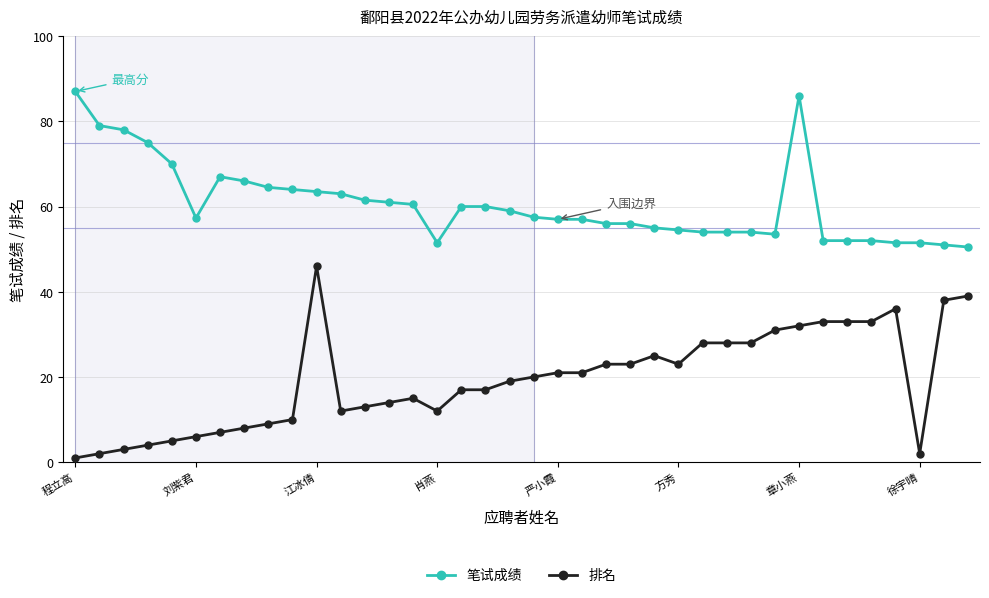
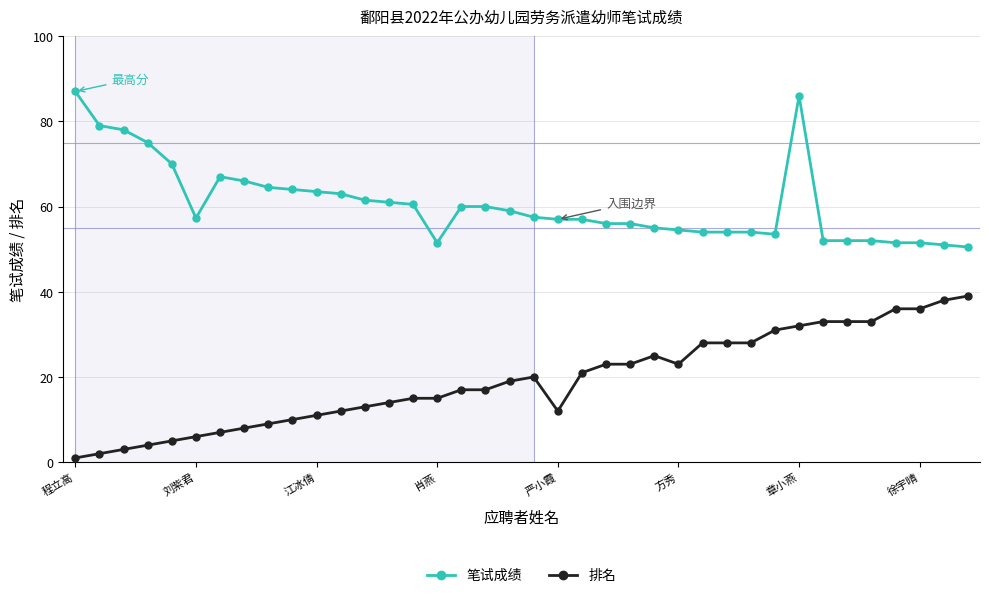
  {
    "笔试成绩": {
      "程立高": 87,
      "刘紫君": 57,
      "江冰倩": 64,
      "肖燕": 52,
      "严小霞": 57,
      "方秀": 55,
      "章小燕": 86,
      "徐宇晴": 52
    },
    "排名": {
      "程立高": 1,
      "刘紫君": 6,
-     "江冰倩": 46,
-     "肖燕": 12,
-     "严小霞": 21,
+     "江冰倩": 11,
+     "肖燕": 15,
+     "严小霞": 12,
      "方秀": 23,
      "章小燕": 32,
-     "徐宇晴": 2
+     "徐宇晴": 36
    }
  }
